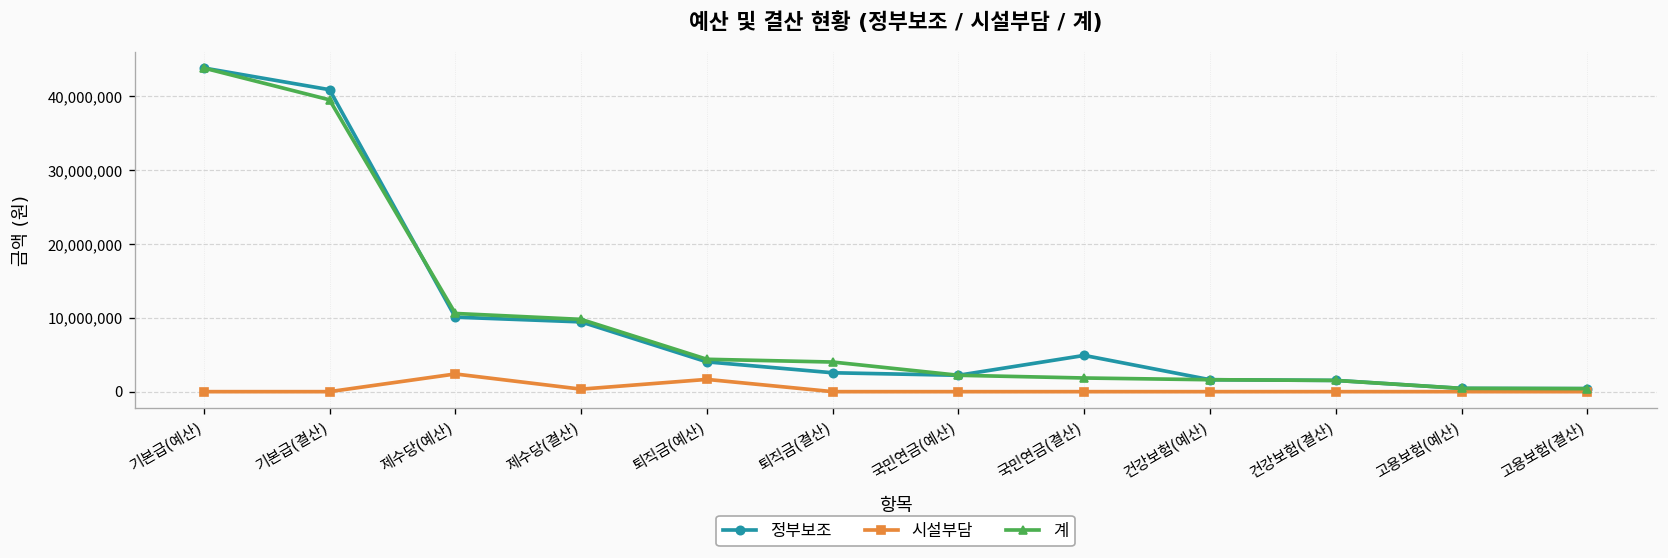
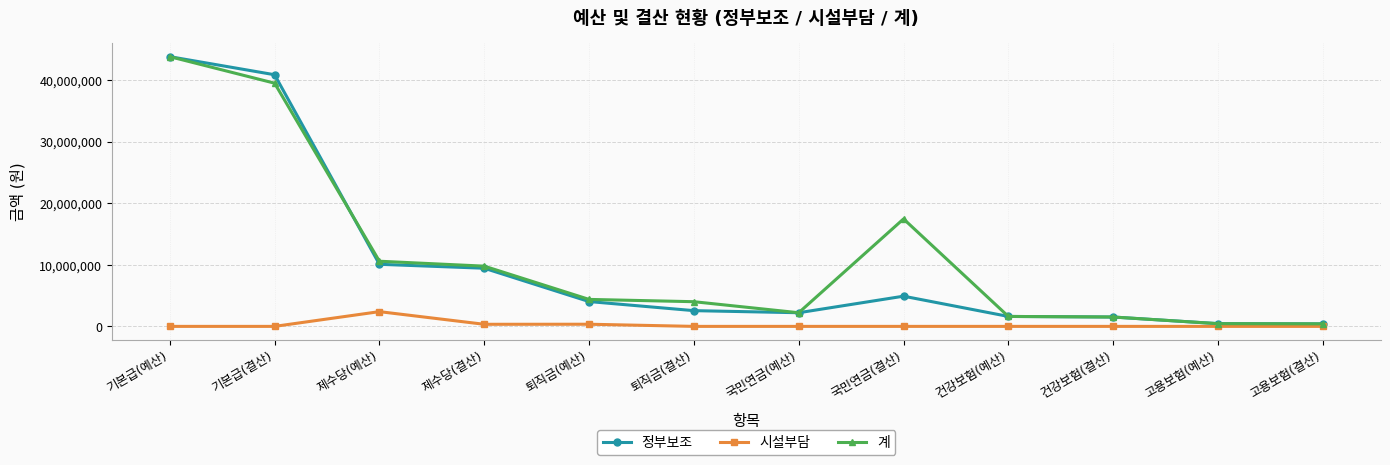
  {
    "정부보조": {
      "기본급(결산)": "41,000,000",
      "제수당(예산)": "10,000,000",
      "퇴직금(결산)": "3,000,000",
      "국민연금(결산)": "5,000,000"
    },
    "시설부담": {
      "기본급(예산)": "0",
      "기본급(결산)": "0",
      "제수당(예산)": "2,000,000",
      "제수당(결산)": "0",
-     "퇴직금(예산)": "2,000,000",
+     "퇴직금(예산)": "0",
      "퇴직금(결산)": "0",
      "국민연금(예산)": "0",
      "국민연금(결산)": "0",
      "건강보험(예산)": "0",
      "건강보험(결산)": "0",
      "고용보험(예산)": "0",
      "고용보험(결산)": "0"
    },
    "계": {
      "기본급(결산)": "40,000,000",
      "제수당(예산)": "11,000,000",
      "퇴직금(결산)": "4,000,000",
-     "국민연금(결산)": "2,000,000"
+     "국민연금(결산)": "17,000,000"
    }
  }
